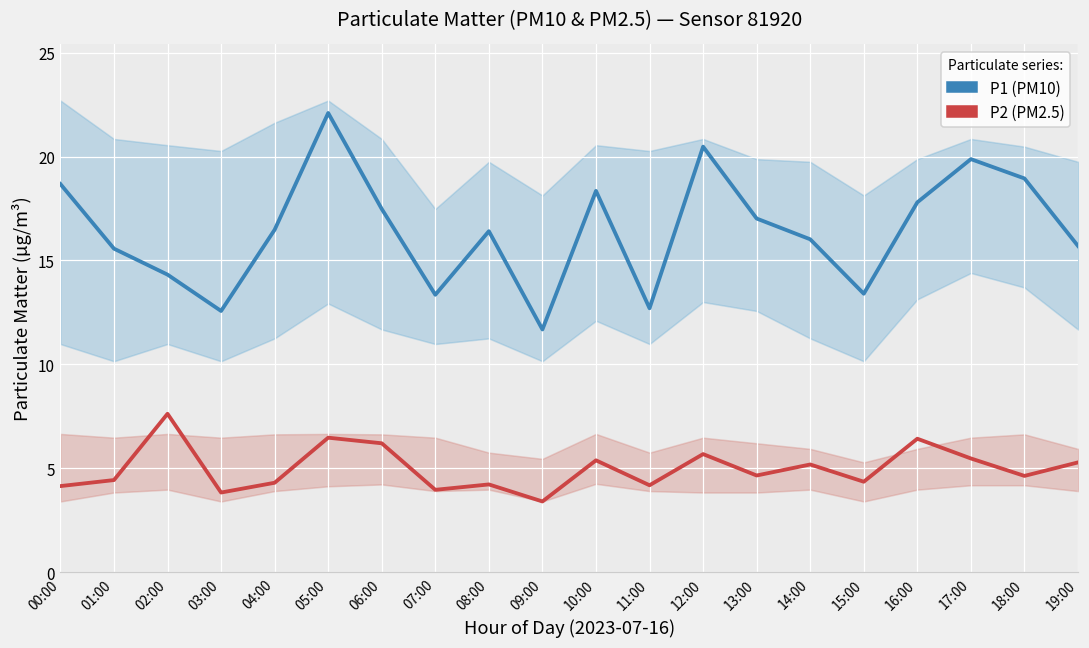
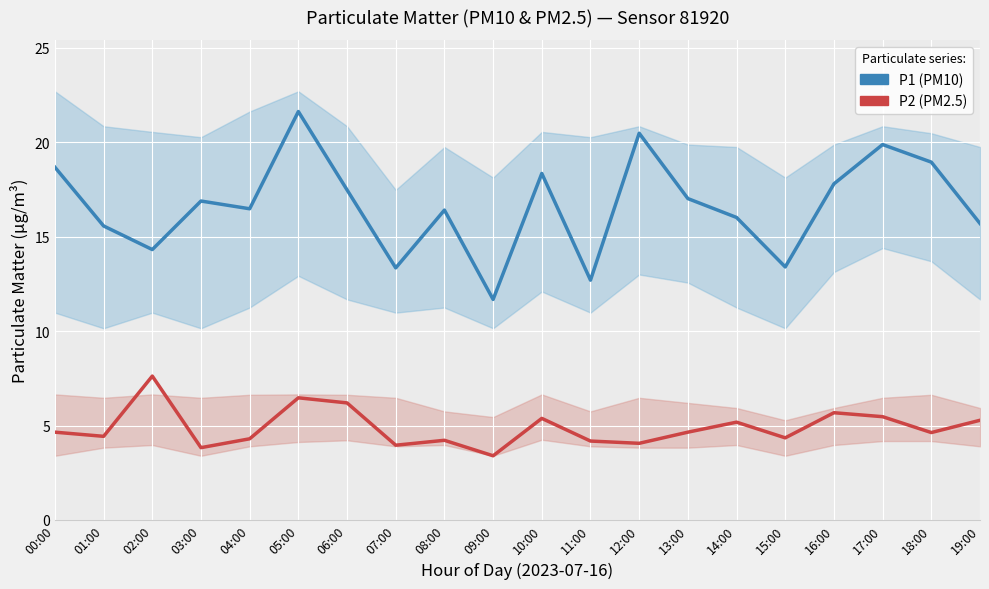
  {
    "P1 (PM10)": {
      "00:00": 18.7,
      "01:00": 15.6,
      "02:00": 14.3,
-     "03:00": 12.6,
+     "03:00": 16.9,
      "04:00": 16.5,
-     "05:00": 22.1,
+     "05:00": 21.6,
      "06:00": 17.5,
      "07:00": 13.4,
      "08:00": 16.4,
      "09:00": 11.7,
      "10:00": 18.4,
      "11:00": 12.7,
      "12:00": 20.5,
      "13:00": 17.0,
      "14:00": 16.0,
      "15:00": 13.4,
      "16:00": 17.8,
      "17:00": 19.9,
      "18:00": 19.0,
      "19:00": 15.7
    },
    "P2 (PM2.5)": {
-     "00:00": 4.1,
+     "00:00": 4.7,
      "01:00": 4.4,
      "02:00": 7.6,
      "03:00": 3.8,
      "04:00": 4.3,
      "05:00": 6.5,
      "06:00": 6.2,
      "07:00": 4.0,
      "08:00": 4.2,
      "09:00": 3.4,
      "10:00": 5.4,
      "11:00": 4.2,
-     "12:00": 5.7,
+     "12:00": 4.1,
      "13:00": 4.7,
      "14:00": 5.2,
      "15:00": 4.4,
-     "16:00": 6.4,
+     "16:00": 5.7,
      "17:00": 5.5,
      "18:00": 4.6,
      "19:00": 5.3
    }
  }
